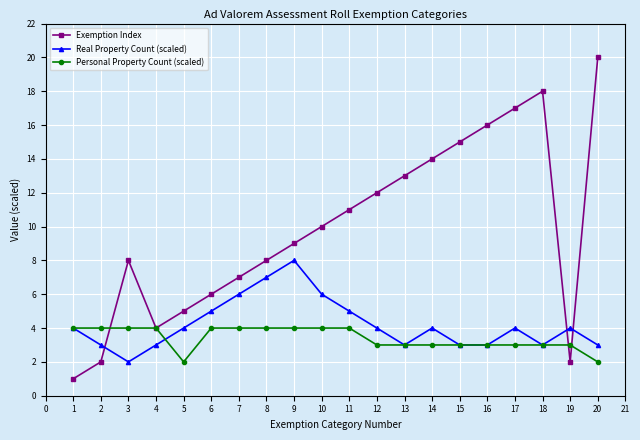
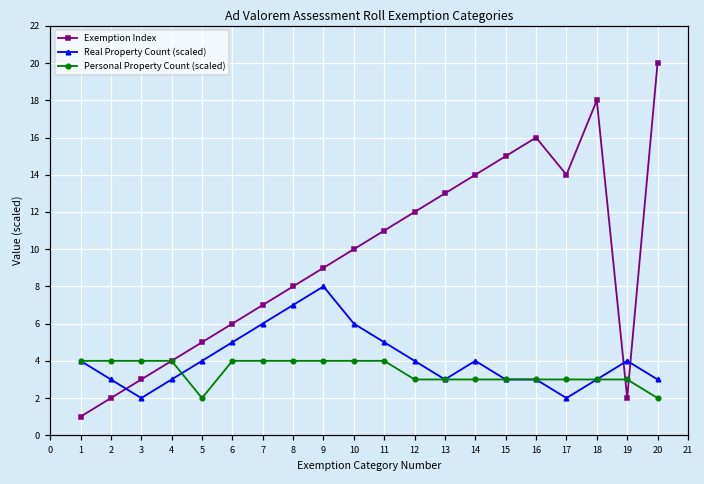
  {
    "Exemption Index": {
      "1": 1,
      "2": 2,
-     "3": 8,
+     "3": 3,
      "5": 5,
      "6": 6,
      "7": 7,
      "8": 8,
      "9": 9,
      "10": 10,
      "11": 11,
      "12": 12,
      "13": 13,
      "14": 14,
      "15": 15,
      "16": 16,
-     "17": 17,
+     "17": 14,
      "18": 18,
      "19": 2,
      "20": 20
    },
    "Real Property Count (scaled)": {
      "2": 3,
      "3": 2,
      "4": 3,
      "5": 4,
      "6": 5,
      "7": 6,
      "8": 7,
      "9": 8,
      "10": 6,
      "11": 5,
      "12": 4,
      "14": 4,
-     "17": 4,
+     "17": 2,
      "19": 4,
      "20": 3
    },
    "Personal Property Count (scaled)": {
      "2": 4,
      "3": 4,
      "5": 2,
      "6": 4,
      "7": 4,
      "8": 4,
      "9": 4,
      "10": 4,
      "11": 4,
      "12": 3,
      "14": 3,
      "17": 3,
      "19": 3,
      "20": 2
    }
  }
